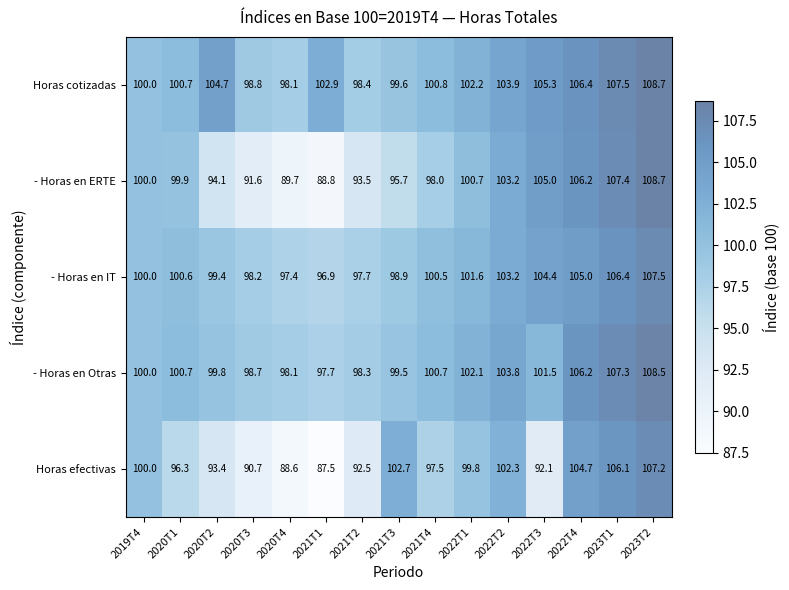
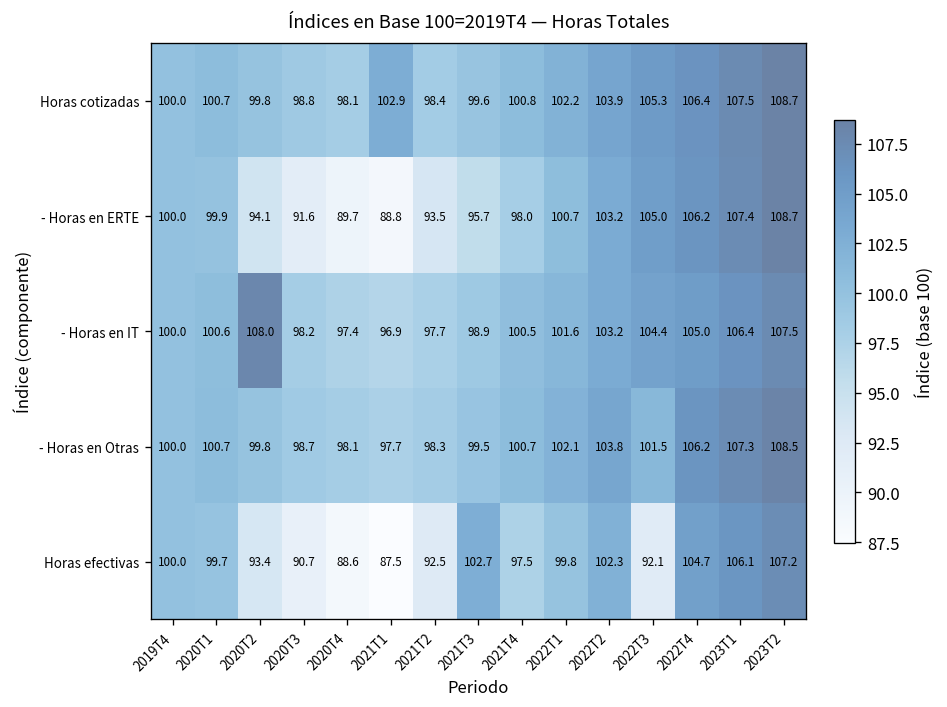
  {
    "Horas cotizadas": {
      "2019T4": 100.0,
      "2020T1": 100.7,
-     "2020T2": 104.7,
+     "2020T2": 99.8,
      "2020T3": 98.8,
      "2020T4": 98.1,
      "2021T1": 102.9,
      "2021T2": 98.4,
      "2021T3": 99.6,
      "2021T4": 100.8,
      "2022T1": 102.2,
      "2022T2": 103.9,
      "2022T3": 105.3,
      "2022T4": 106.4,
      "2023T1": 107.5,
      "2023T2": 108.7
    },
    "- Horas en ERTE": {
      "2019T4": 100.0,
      "2020T1": 99.9,
      "2020T2": 94.1,
      "2020T3": 91.6,
      "2020T4": 89.7,
      "2021T1": 88.8,
      "2021T2": 93.5,
      "2021T3": 95.7,
      "2021T4": 98.0,
      "2022T1": 100.7,
      "2022T2": 103.2,
      "2022T3": 105.0,
      "2022T4": 106.2,
      "2023T1": 107.4,
      "2023T2": 108.7
    },
    "- Horas en IT": {
      "2019T4": 100.0,
      "2020T1": 100.6,
-     "2020T2": 99.4,
+     "2020T2": 108.0,
      "2020T3": 98.2,
      "2020T4": 97.4,
      "2021T1": 96.9,
      "2021T2": 97.7,
      "2021T3": 98.9,
      "2021T4": 100.5,
      "2022T1": 101.6,
      "2022T2": 103.2,
      "2022T3": 104.4,
      "2022T4": 105.0,
      "2023T1": 106.4,
      "2023T2": 107.5
    },
    "- Horas en Otras": {
      "2019T4": 100.0,
      "2020T1": 100.7,
      "2020T2": 99.8,
      "2020T3": 98.7,
      "2020T4": 98.1,
      "2021T1": 97.7,
      "2021T2": 98.3,
      "2021T3": 99.5,
      "2021T4": 100.7,
      "2022T1": 102.1,
      "2022T2": 103.8,
      "2022T3": 101.5,
      "2022T4": 106.2,
      "2023T1": 107.3,
      "2023T2": 108.5
    },
    "Horas efectivas": {
      "2019T4": 100.0,
-     "2020T1": 96.3,
+     "2020T1": 99.7,
      "2020T2": 93.4,
      "2020T3": 90.7,
      "2020T4": 88.6,
      "2021T1": 87.5,
      "2021T2": 92.5,
      "2021T3": 102.7,
      "2021T4": 97.5,
      "2022T1": 99.8,
      "2022T2": 102.3,
      "2022T3": 92.1,
      "2022T4": 104.7,
      "2023T1": 106.1,
      "2023T2": 107.2
    }
  }
